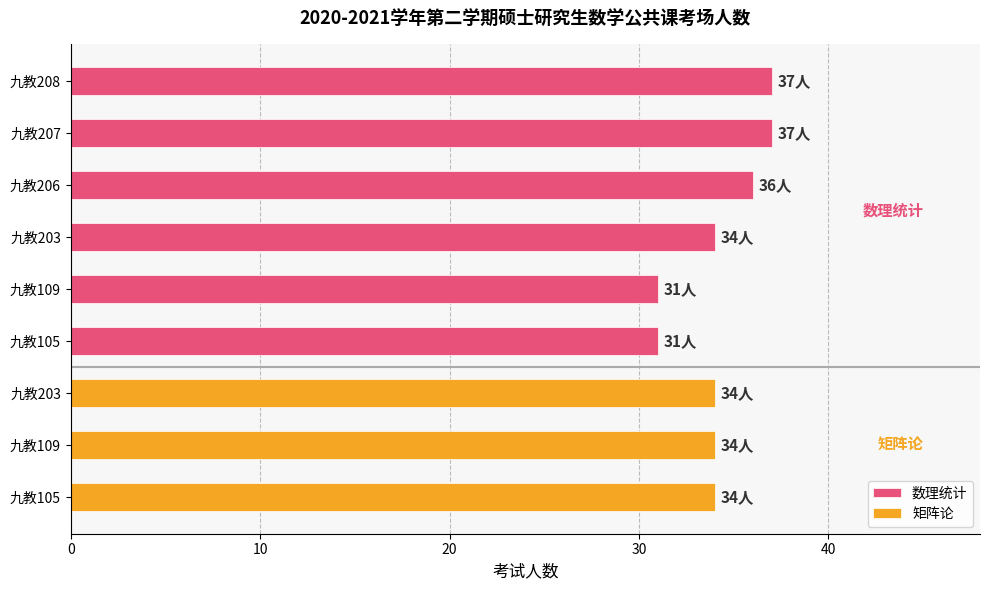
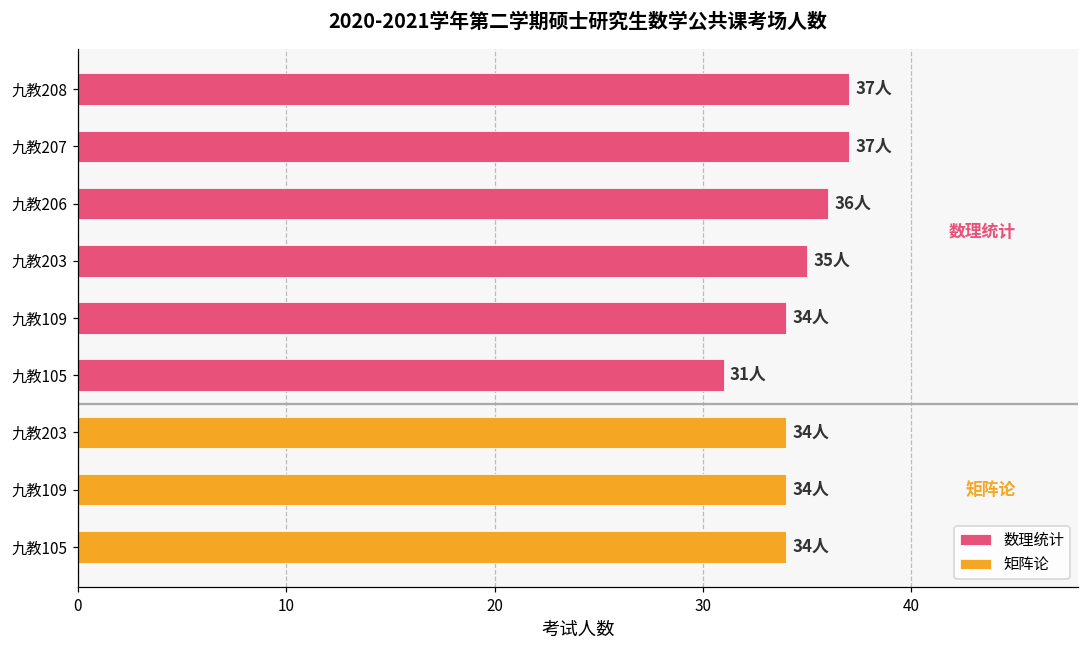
  {
    "数理统计": {
      "九教208": "37人",
      "九教207": "37人",
      "九教206": "36人",
-     "九教203": "34人",
-     "九教109": "31人",
+     "九教203": "35人",
+     "九教109": "34人",
      "九教105": "31人"
    },
    "矩阵论": {
      "九教203": "34人",
      "九教109": "34人",
      "九教105": "34人"
    }
  }
